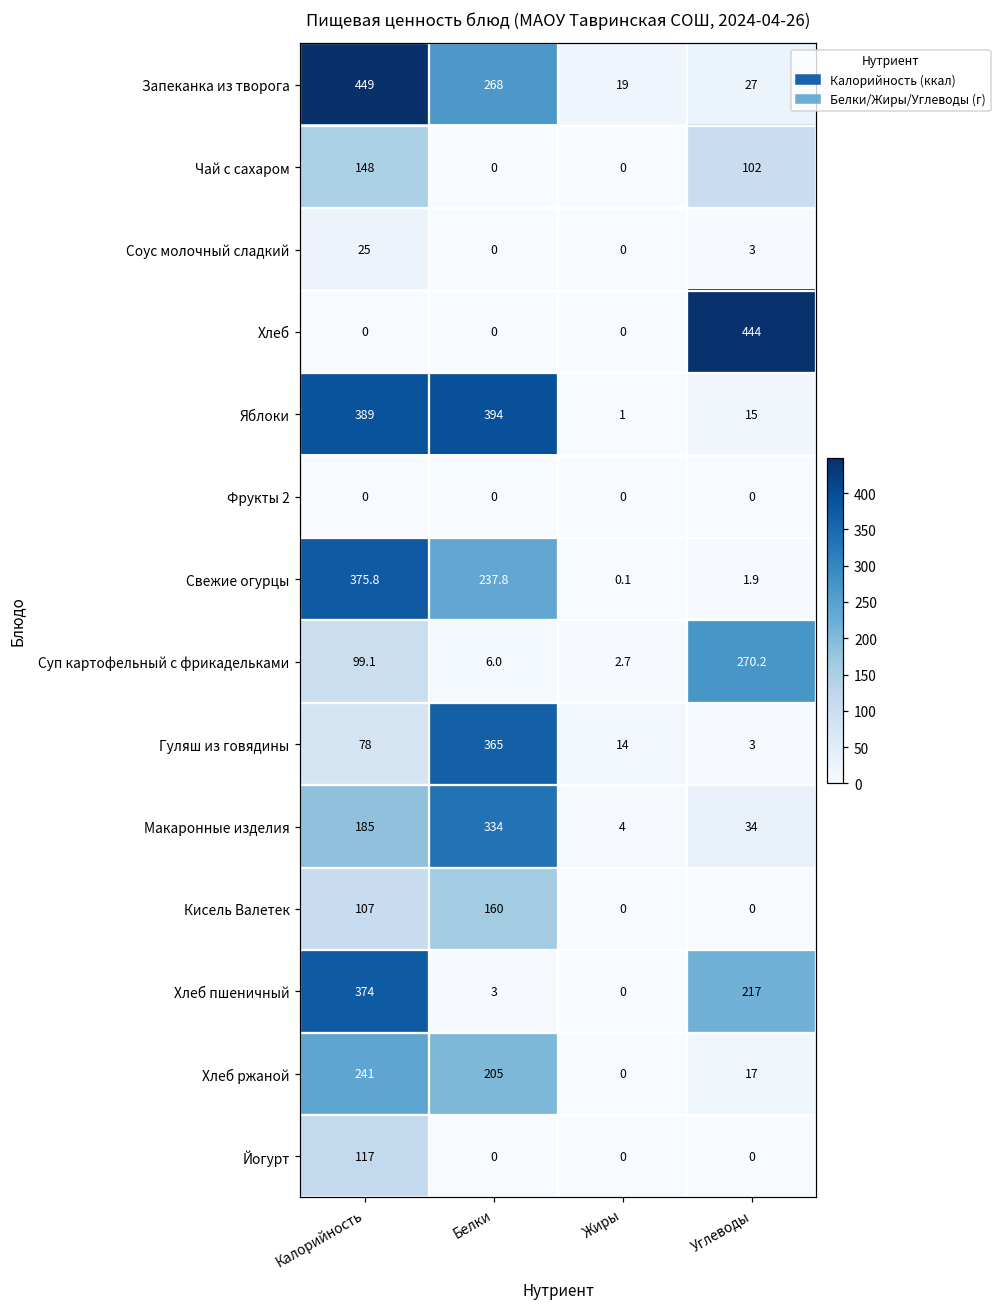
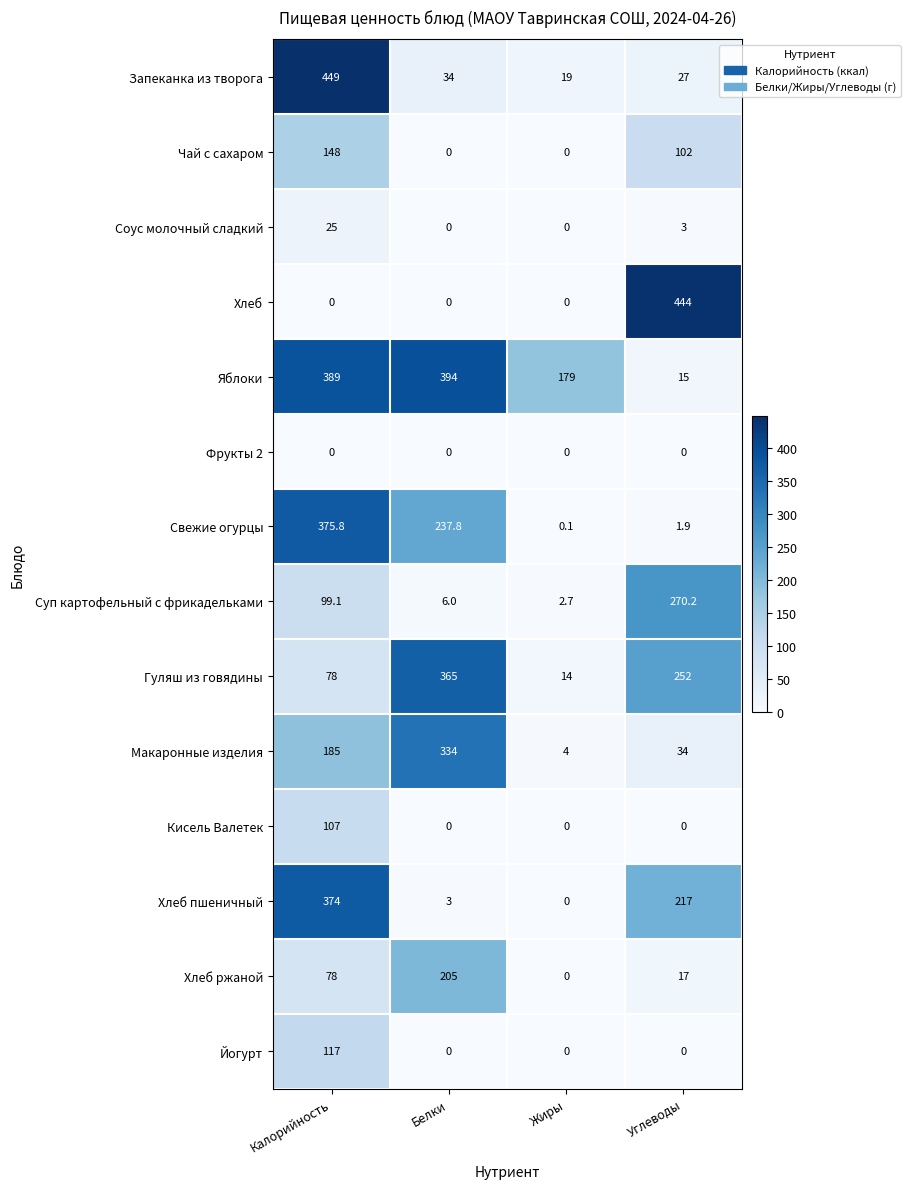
  {
    "Запеканка из творога": {
      "Калорийность": 449,
-     "Белки": 268,
+     "Белки": 34,
      "Жиры": 19,
      "Углеводы": 27
    },
    "Чай с сахаром": {
      "Калорийность": 148,
      "Белки": 0,
      "Жиры": 0,
      "Углеводы": 102
    },
    "Соус молочный сладкий": {
      "Калорийность": 25,
      "Белки": 0,
      "Жиры": 0,
      "Углеводы": 3
    },
    "Хлеб": {
      "Калорийность": 0,
      "Белки": 0,
      "Жиры": 0,
      "Углеводы": 444
    },
    "Яблоки": {
      "Калорийность": 389,
      "Белки": 394,
-     "Жиры": 1,
+     "Жиры": 179,
      "Углеводы": 15
    },
    "Фрукты 2": {
      "Калорийность": 0,
      "Белки": 0,
      "Жиры": 0,
      "Углеводы": 0
    },
    "Свежие огурцы": {
      "Калорийность": 375.8,
      "Белки": 237.8,
      "Жиры": 0.1,
      "Углеводы": 1.9
    },
    "Суп картофельный с фрикадельками": {
      "Калорийность": 99.1,
      "Белки": 6.0,
      "Жиры": 2.7,
      "Углеводы": 270.2
    },
    "Гуляш из говядины": {
      "Калорийность": 78,
      "Белки": 365,
      "Жиры": 14,
-     "Углеводы": 3
+     "Углеводы": 252
    },
    "Макаронные изделия": {
      "Калорийность": 185,
      "Белки": 334,
      "Жиры": 4,
      "Углеводы": 34
    },
    "Кисель Валетек": {
      "Калорийность": 107,
-     "Белки": 160,
+     "Белки": 0,
      "Жиры": 0,
      "Углеводы": 0
    },
    "Хлеб пшеничный": {
      "Калорийность": 374,
      "Белки": 3,
      "Жиры": 0,
      "Углеводы": 217
    },
    "Хлеб ржаной": {
-     "Калорийность": 241,
+     "Калорийность": 78,
      "Белки": 205,
      "Жиры": 0,
      "Углеводы": 17
    },
    "Йогурт": {
      "Калорийность": 117,
      "Белки": 0,
      "Жиры": 0,
      "Углеводы": 0
    }
  }
